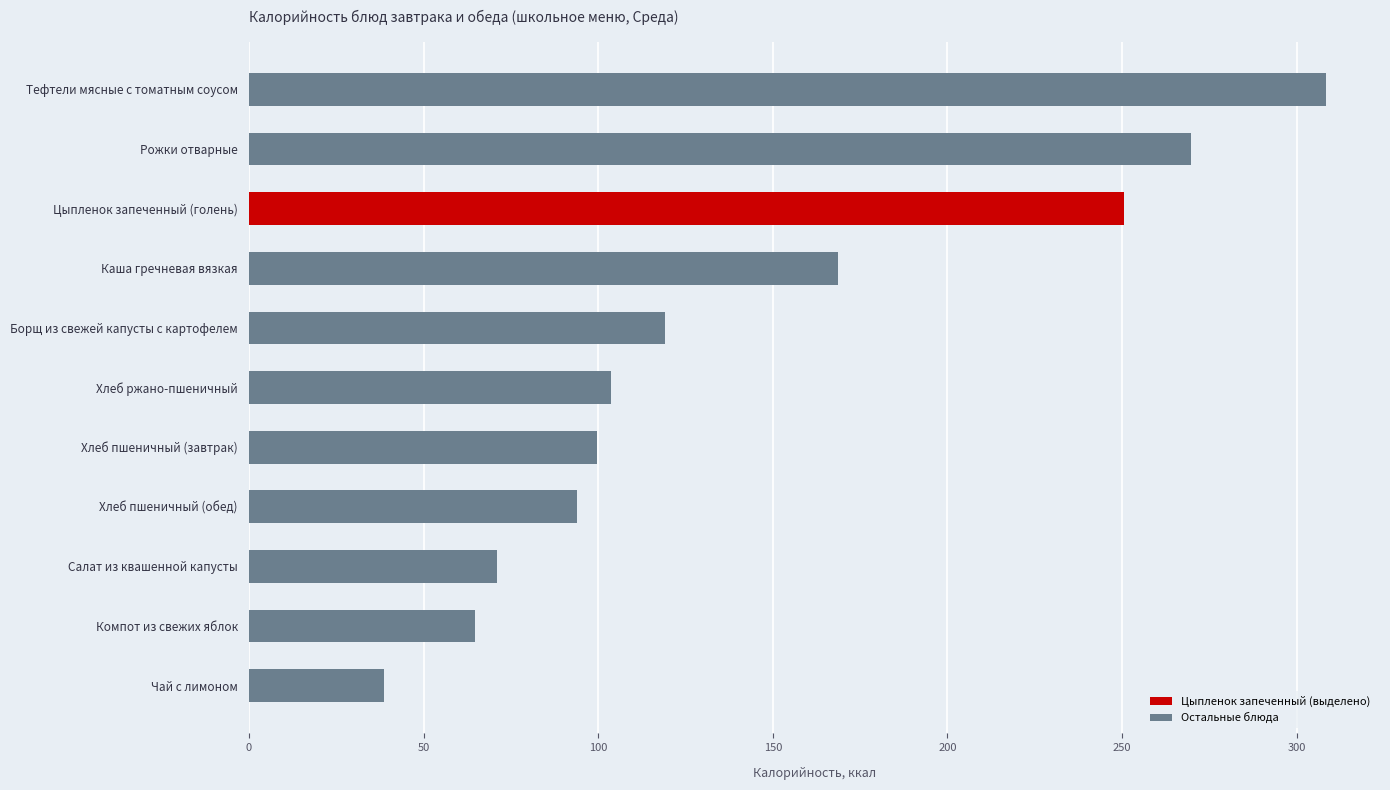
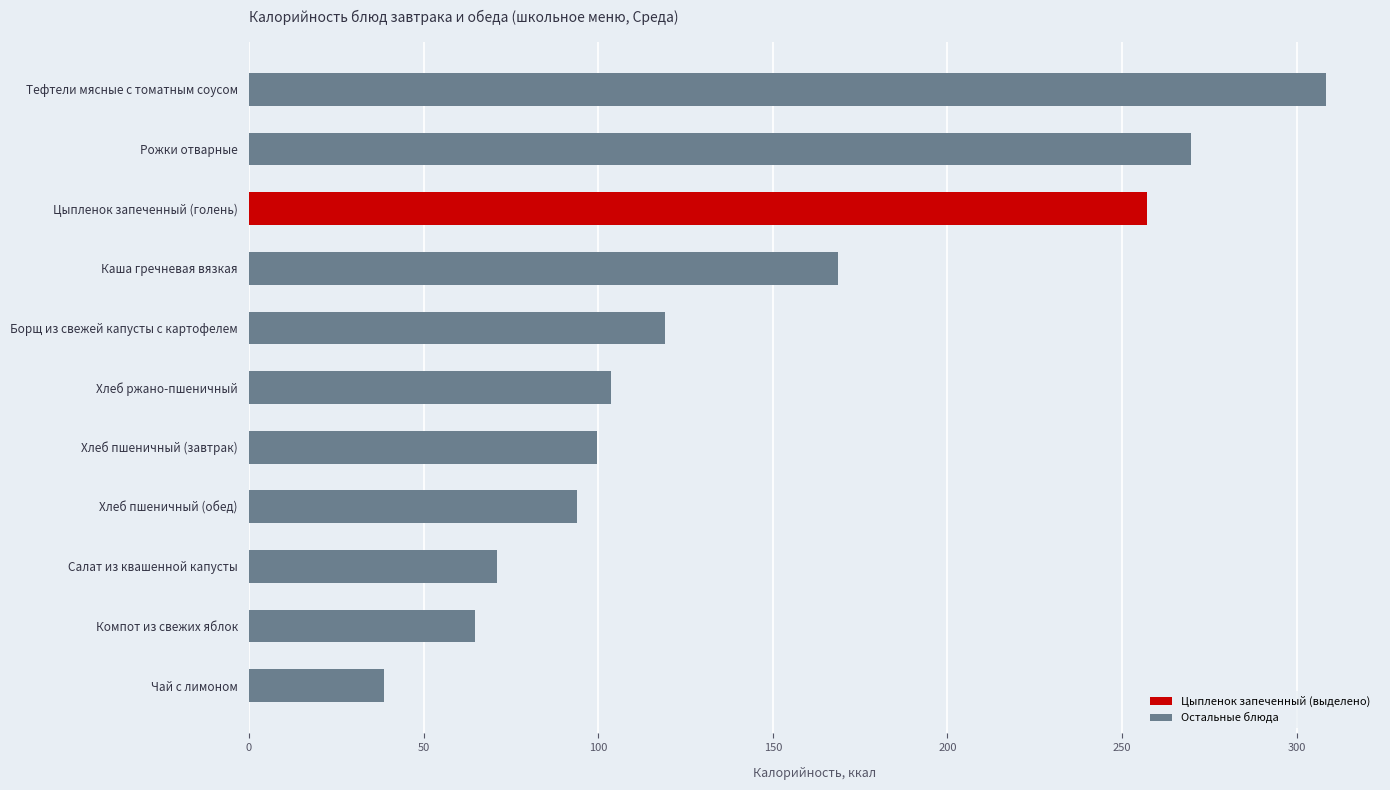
  {
    "Тефтели мясные с томатным соусом": 308,
    "Рожки отварные": 270,
-   "Цыпленок запеченный (голень)": 250,
+   "Цыпленок запеченный (голень)": 257,
    "Каша гречневая вязкая": 169,
    "Борщ из свежей капусты с картофелем": 119,
    "Хлеб ржано-пшеничный": 104,
    "Хлеб пшеничный (завтрак)": 100,
    "Хлеб пшеничный (обед)": 94,
    "Салат из квашенной капусты": 71,
    "Компот из свежих яблок": 65,
    "Чай с лимоном": 39
  }
